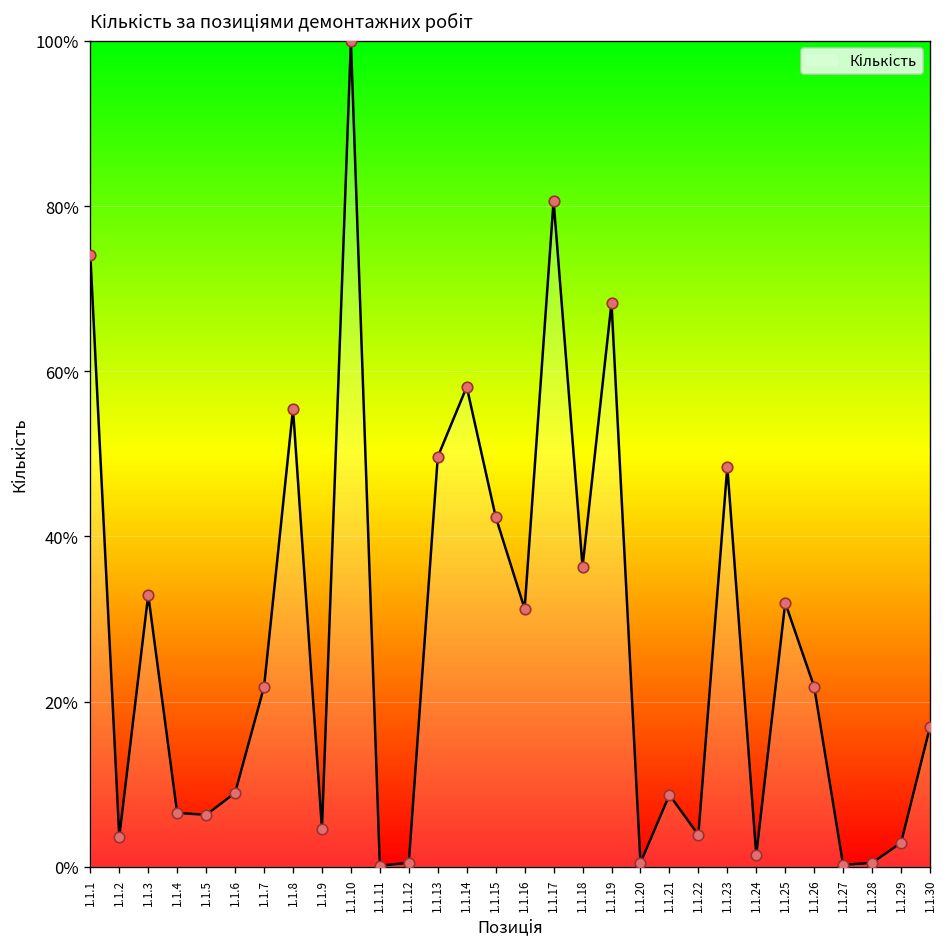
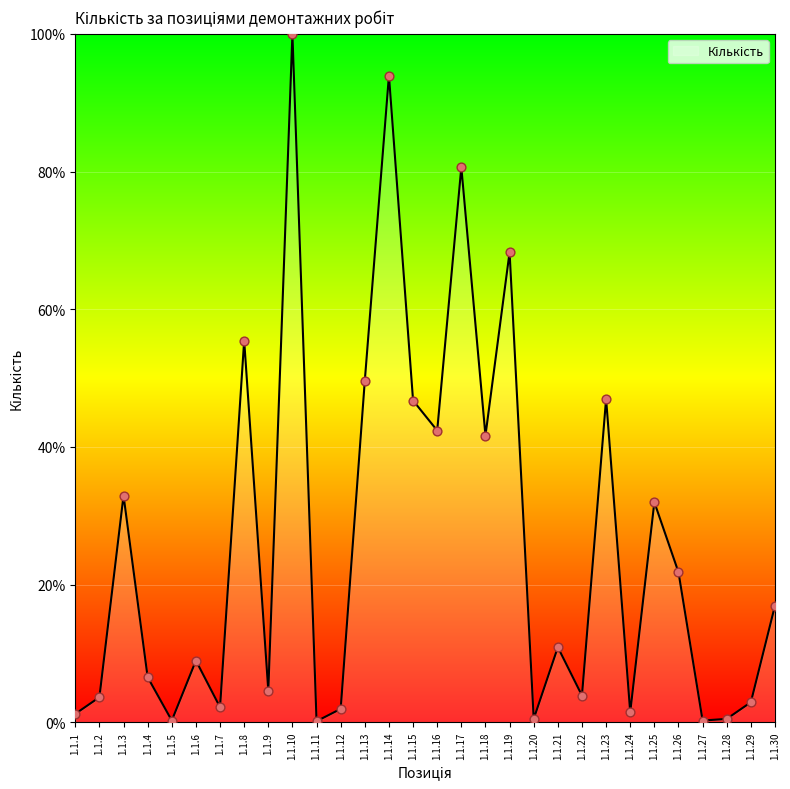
  {
-   "1.1.1": "74%",
+   "1.1.1": "1%",
    "1.1.2": "4%",
    "1.1.3": "33%",
    "1.1.4": "7%",
-   "1.1.5": "6%",
+   "1.1.5": "0%",
    "1.1.6": "9%",
-   "1.1.7": "22%",
+   "1.1.7": "2%",
    "1.1.8": "55%",
    "1.1.9": "5%",
    "1.1.10": "100%",
    "1.1.11": "0%",
-   "1.1.12": "0%",
+   "1.1.12": "2%",
    "1.1.13": "50%",
-   "1.1.14": "58%",
-   "1.1.15": "42%",
-   "1.1.16": "31%",
+   "1.1.14": "94%",
+   "1.1.15": "47%",
+   "1.1.16": "42%",
    "1.1.17": "81%",
-   "1.1.18": "36%",
+   "1.1.18": "42%",
    "1.1.19": "68%",
    "1.1.20": "0%",
-   "1.1.21": "9%",
+   "1.1.21": "11%",
    "1.1.22": "4%",
-   "1.1.23": "48%",
+   "1.1.23": "47%",
    "1.1.24": "1%",
    "1.1.25": "32%",
    "1.1.26": "22%",
    "1.1.27": "0%",
    "1.1.28": "0%",
    "1.1.29": "3%",
    "1.1.30": "17%"
  }
